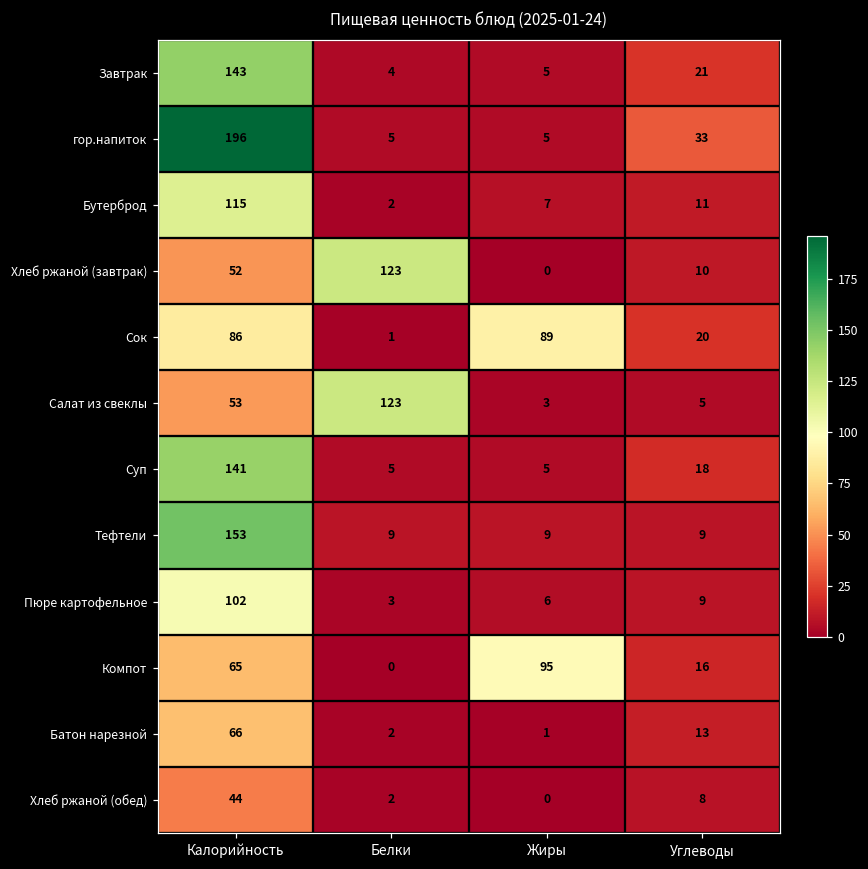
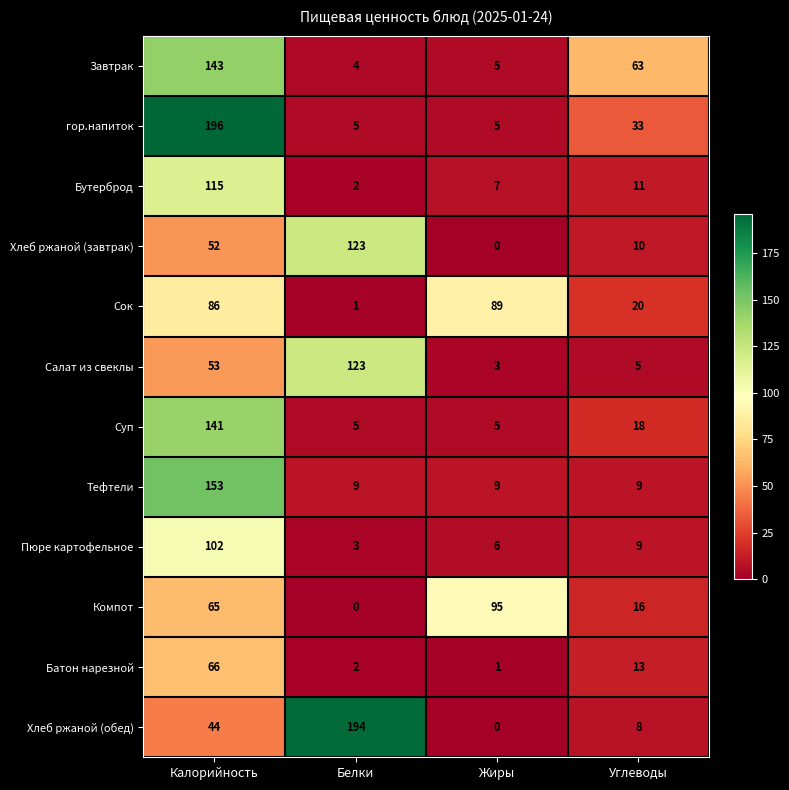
  {
    "Завтрак": {
      "Калорийность": 143,
      "Белки": 4,
      "Жиры": 5,
-     "Углеводы": 21
+     "Углеводы": 63
    },
    "гор.напиток": {
      "Калорийность": 196,
      "Белки": 5,
      "Жиры": 5,
      "Углеводы": 33
    },
    "Бутерброд": {
      "Калорийность": 115,
      "Белки": 2,
      "Жиры": 7,
      "Углеводы": 11
    },
    "Хлеб ржаной (завтрак)": {
      "Калорийность": 52,
      "Белки": 123,
      "Жиры": 0,
      "Углеводы": 10
    },
    "Сок": {
      "Калорийность": 86,
      "Белки": 1,
      "Жиры": 89,
      "Углеводы": 20
    },
    "Салат из свеклы": {
      "Калорийность": 53,
      "Белки": 123,
      "Жиры": 3,
      "Углеводы": 5
    },
    "Суп": {
      "Калорийность": 141,
      "Белки": 5,
      "Жиры": 5,
      "Углеводы": 18
    },
    "Тефтели": {
      "Калорийность": 153,
      "Белки": 9,
      "Жиры": 9,
      "Углеводы": 9
    },
    "Пюре картофельное": {
      "Калорийность": 102,
      "Белки": 3,
      "Жиры": 6,
      "Углеводы": 9
    },
    "Компот": {
      "Калорийность": 65,
      "Белки": 0,
      "Жиры": 95,
      "Углеводы": 16
    },
    "Батон нарезной": {
      "Калорийность": 66,
      "Белки": 2,
      "Жиры": 1,
      "Углеводы": 13
    },
    "Хлеб ржаной (обед)": {
      "Калорийность": 44,
-     "Белки": 2,
+     "Белки": 194,
      "Жиры": 0,
      "Углеводы": 8
    }
  }
